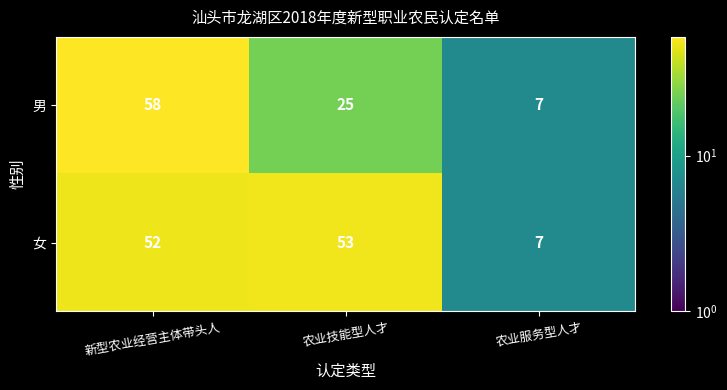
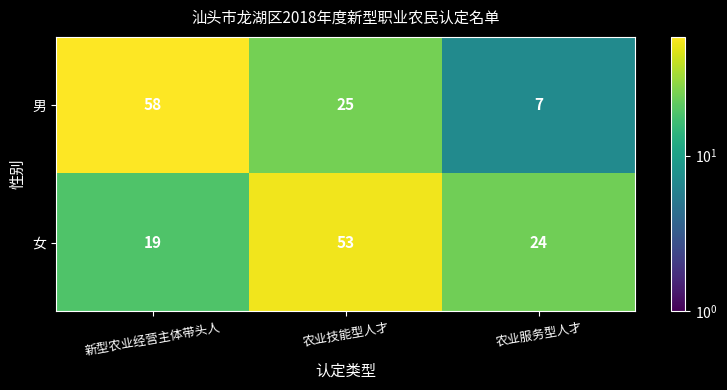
  {
    "男": {
      "新型农业经营主体带头人": 58,
      "农业技能型人才": 25,
      "农业服务型人才": 7
    },
    "女": {
-     "新型农业经营主体带头人": 52,
+     "新型农业经营主体带头人": 19,
      "农业技能型人才": 53,
-     "农业服务型人才": 7
+     "农业服务型人才": 24
    }
  }
